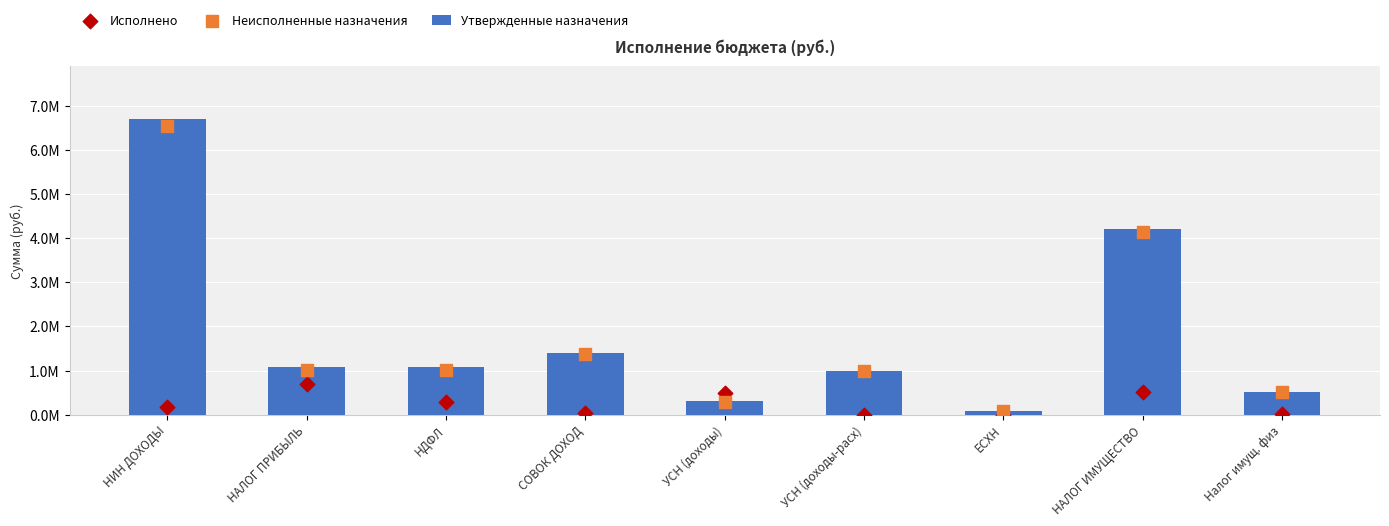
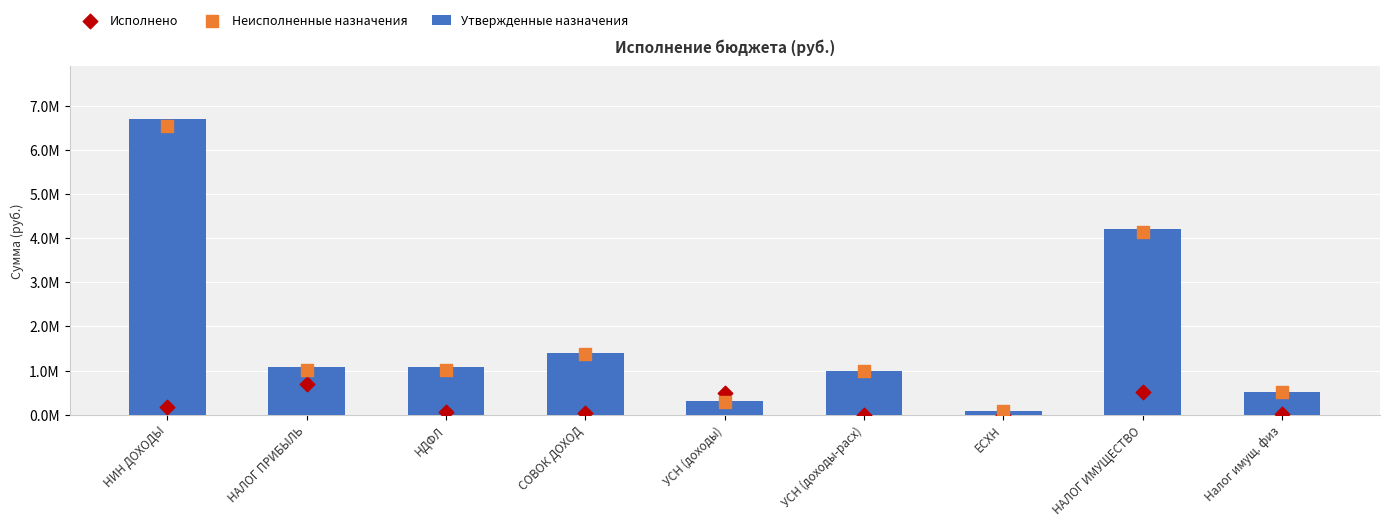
  {
    "Утвержденные назначения": {
      "НИН ДОХОДЫ": 6700000,
      "НАЛОГ ПРИБЫЛЬ": 1100000,
      "НДФЛ": 1100000,
      "СОВОК ДОХОД": 1400000,
      "УСН (доходы)": 300000,
      "УСН (доходы-расх)": 1000000,
      "ЕСХН": 100000,
      "НАЛОГ ИМУЩЕСТВО": 4200000,
      "Налог имущ. физ": 500000
    },
    "Исполнено": {
-     "НДФЛ": 300000
+     "НДФЛ": 100000
    }
  }
